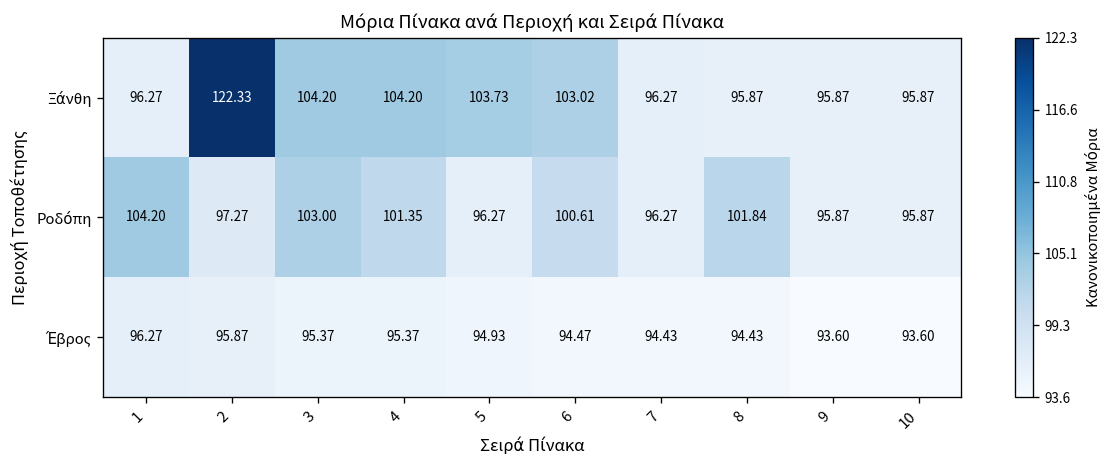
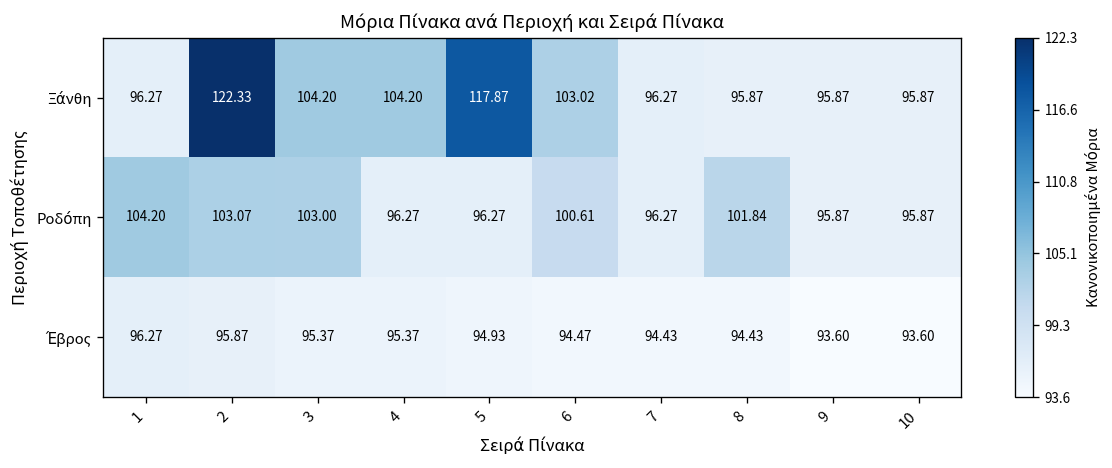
  {
    "Ξάνθη": {
      "1": 96.27,
      "2": 122.33,
      "3": 104.20,
      "4": 104.20,
-     "5": 103.73,
+     "5": 117.87,
      "6": 103.02,
      "7": 96.27,
      "8": 95.87,
      "9": 95.87,
      "10": 95.87
    },
    "Ροδόπη": {
      "1": 104.20,
-     "2": 97.27,
+     "2": 103.07,
      "3": 103.00,
-     "4": 101.35,
+     "4": 96.27,
      "5": 96.27,
      "6": 100.61,
      "7": 96.27,
      "8": 101.84,
      "9": 95.87,
      "10": 95.87
    },
    "Έβρος": {
      "1": 96.27,
      "2": 95.87,
      "3": 95.37,
      "4": 95.37,
      "5": 94.93,
      "6": 94.47,
      "7": 94.43,
      "8": 94.43,
      "9": 93.60,
      "10": 93.60
    }
  }
